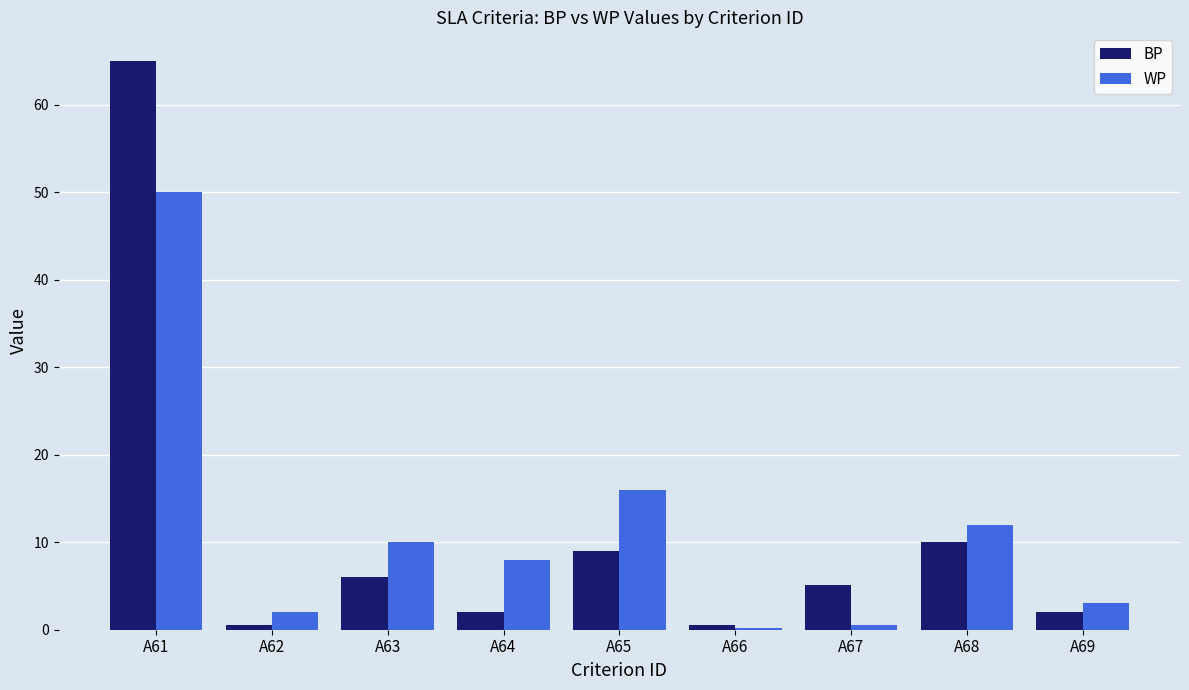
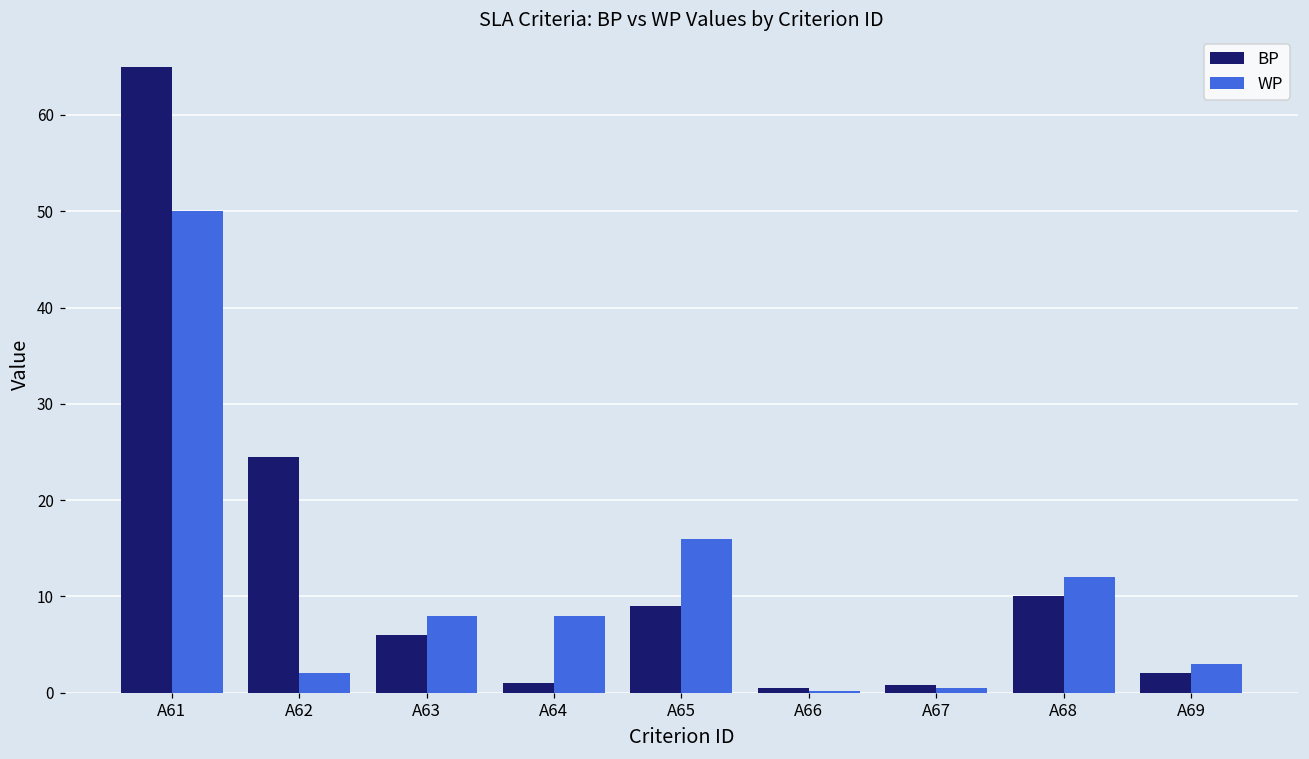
  {
    "BP": {
      "A61": 65,
-     "A62": 1,
+     "A62": 25,
      "A63": 6,
-     "A64": 2,
+     "A64": 1,
      "A65": 9,
      "A66": 1,
-     "A67": 5,
+     "A67": 1,
      "A68": 10,
      "A69": 2
    },
    "WP": {
      "A61": 50,
      "A62": 2,
-     "A63": 10,
+     "A63": 8,
      "A64": 8,
      "A65": 16,
      "A67": 1,
      "A68": 12,
      "A69": 3
    }
  }
